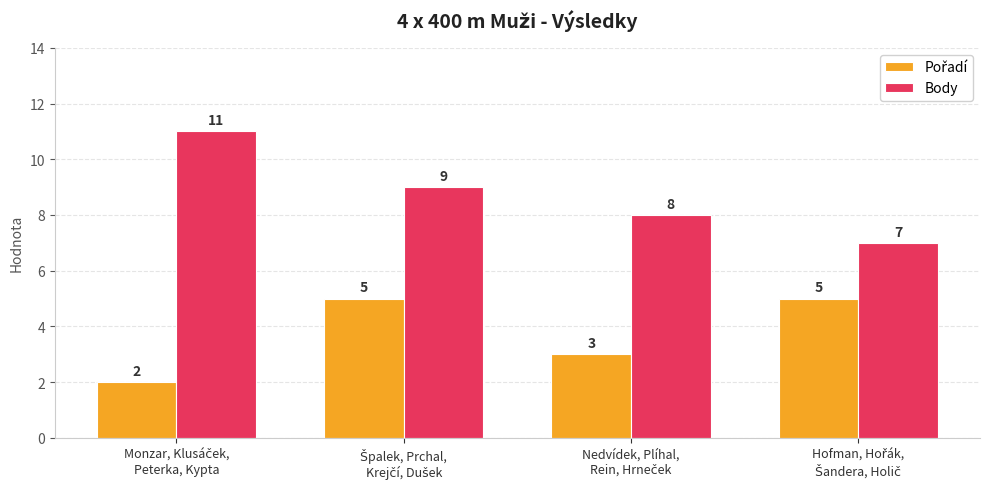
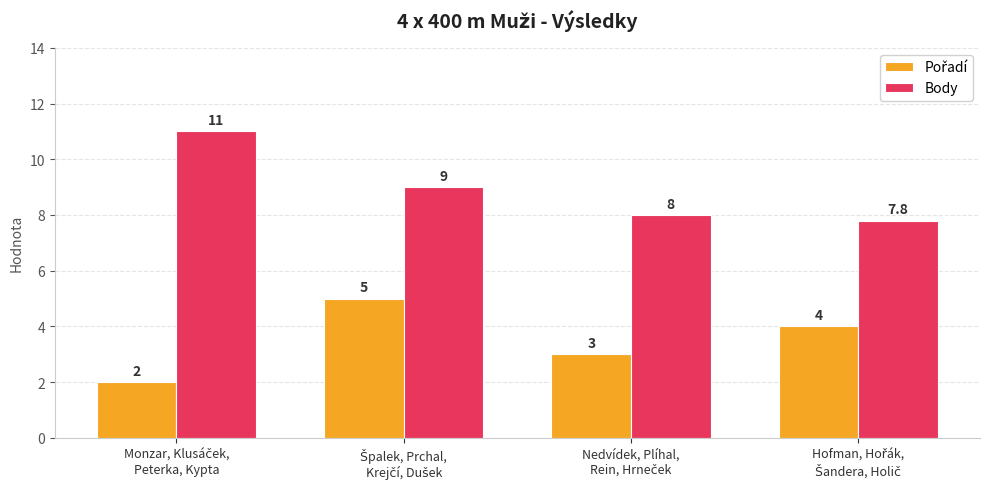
  {
    "Pořadí": {
      "Monzar, Klusáček, Peterka, Kypta": 2,
      "Špalek, Prchal, Krejčí, Dušek": 5,
      "Nedvídek, Plíhal, Rein, Hrneček": 3,
-     "Hofman, Hořák, Šandera, Holič": 5
+     "Hofman, Hořák, Šandera, Holič": 4
    },
    "Body": {
      "Monzar, Klusáček, Peterka, Kypta": 11,
      "Špalek, Prchal, Krejčí, Dušek": 9,
      "Nedvídek, Plíhal, Rein, Hrneček": 8,
-     "Hofman, Hořák, Šandera, Holič": 7
+     "Hofman, Hořák, Šandera, Holič": 7.8
    }
  }
